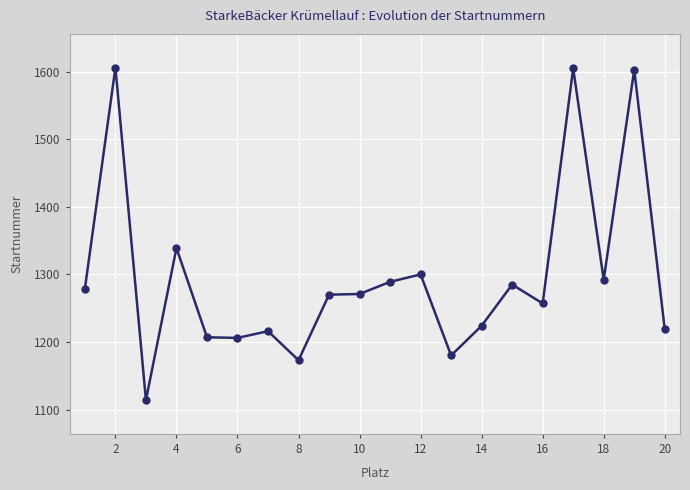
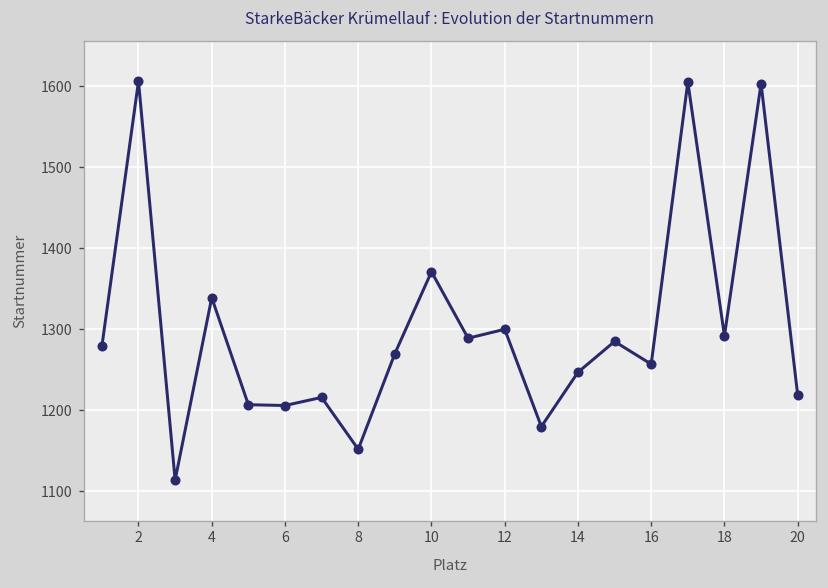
  {
    "2": 1610,
    "4": 1340,
    "6": 1210,
-   "8": 1170,
-   "10": 1270,
+   "8": 1150,
+   "10": 1370,
    "12": 1300,
-   "14": 1220,
+   "14": 1250,
    "16": 1260,
    "18": 1290,
    "20": 1220
  }
